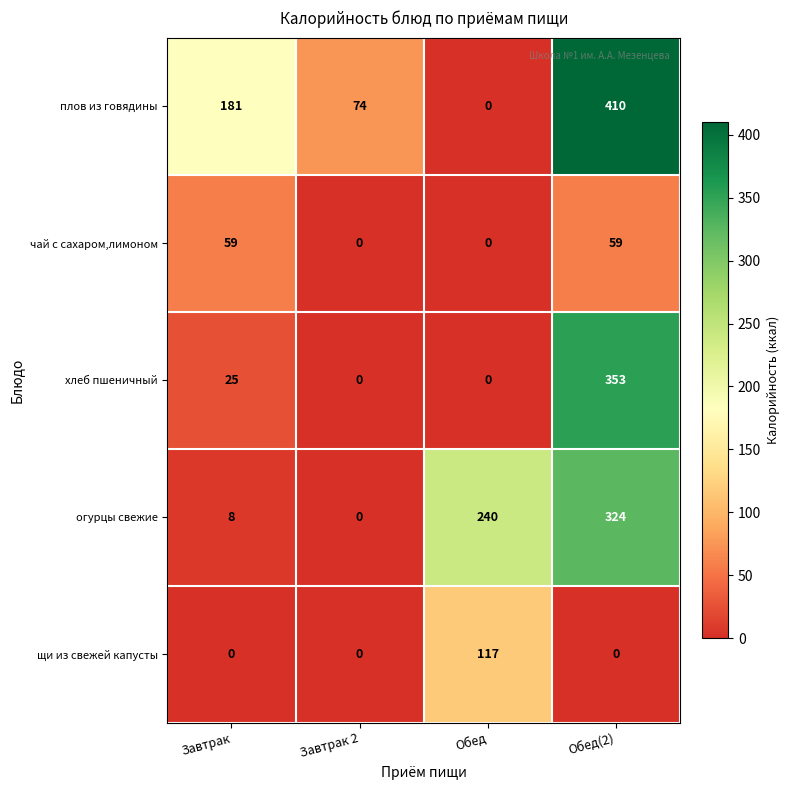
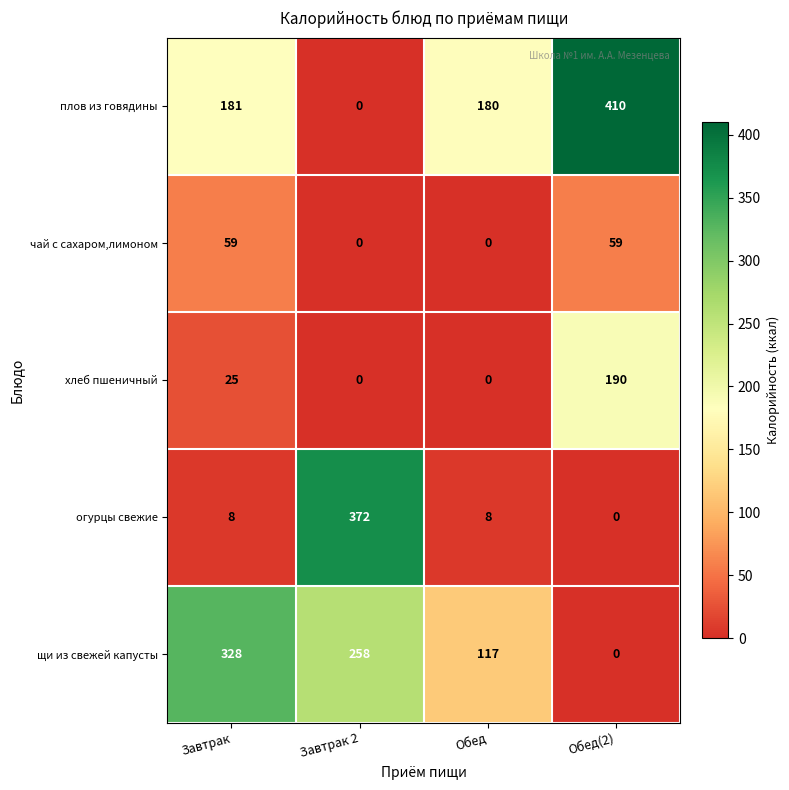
  {
    "плов из говядины": {
      "Завтрак": 181,
-     "Завтрак 2": 74,
-     "Обед": 0
+     "Завтрак 2": 0,
+     "Обед": 180
    },
    "чай с сахаром,лимоном": {
      "Завтрак": 59,
      "Завтрак 2": 0,
      "Обед": 0,
      "Обед(2)": 59
    },
    "хлеб пшеничный": {
      "Завтрак": 25,
      "Завтрак 2": 0,
      "Обед": 0,
-     "Обед(2)": 353
+     "Обед(2)": 190
    },
    "огурцы свежие": {
      "Завтрак": 8,
-     "Завтрак 2": 0,
-     "Обед": 240,
-     "Обед(2)": 324
+     "Завтрак 2": 372,
+     "Обед": 8,
+     "Обед(2)": 0
    },
    "щи из свежей капусты": {
-     "Завтрак": 0,
-     "Завтрак 2": 0,
+     "Завтрак": 328,
+     "Завтрак 2": 258,
      "Обед": 117,
      "Обед(2)": 0
    }
  }
